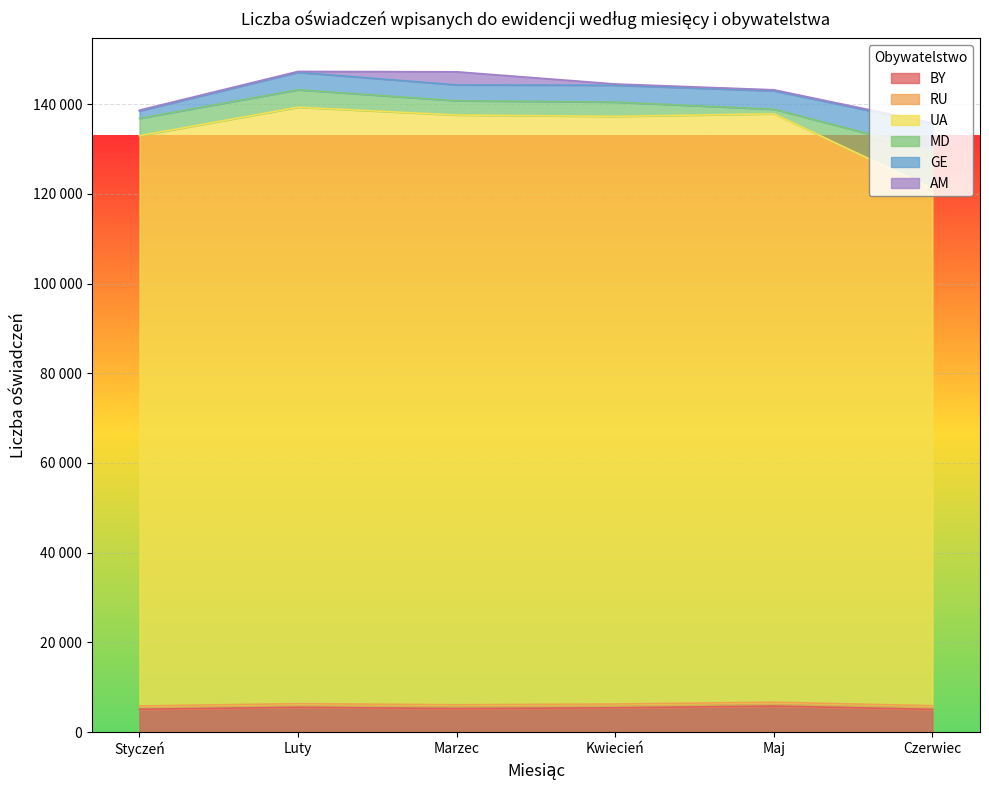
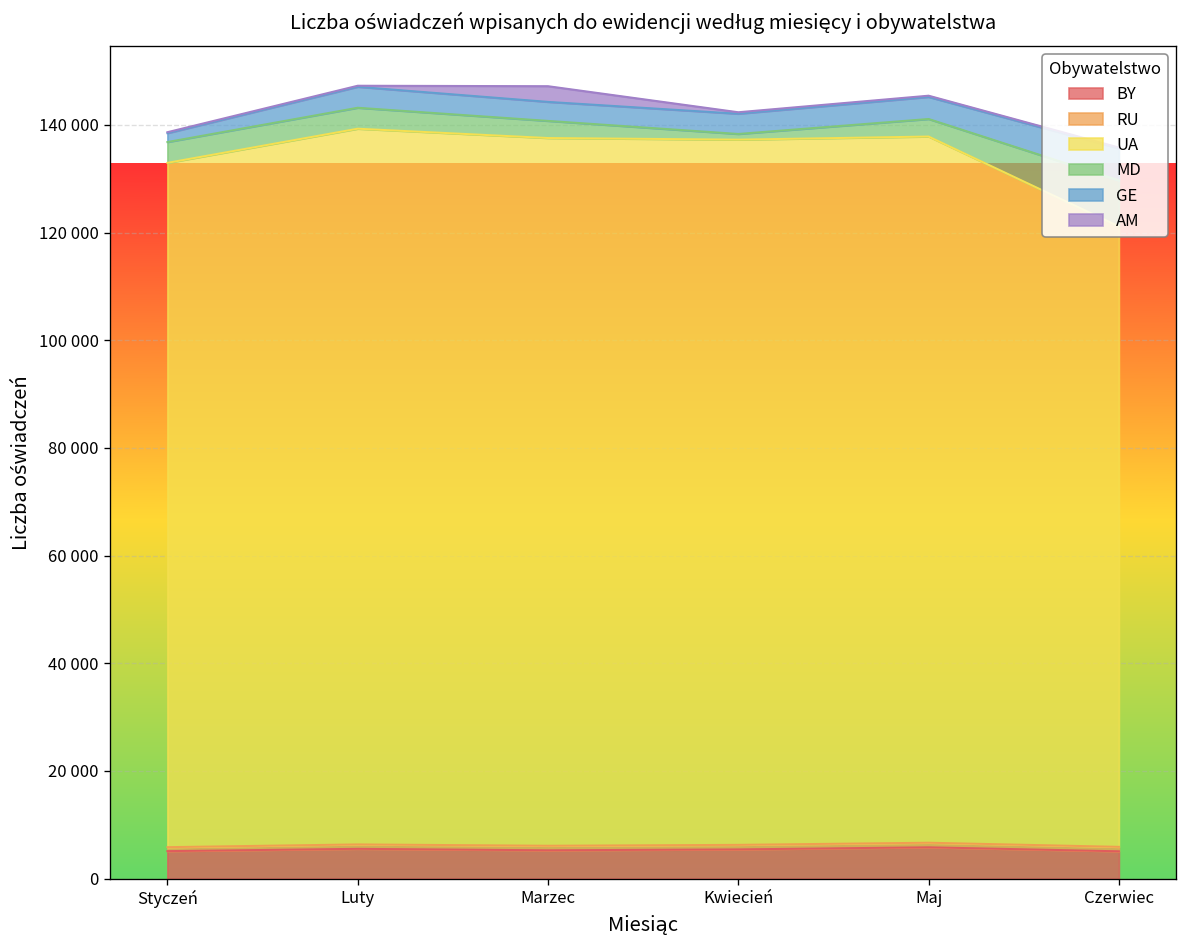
  {
    "BY": {
      "Styczeń": 5000,
      "Luty": 6000,
      "Marzec": 5000,
      "Kwiecień": 5000,
      "Maj": 6000,
      "Czerwiec": 5000
    },
    "RU": {
      "Styczeń": 1000,
      "Luty": 1000,
      "Marzec": 1000,
      "Kwiecień": 1000,
      "Maj": 1000,
      "Czerwiec": 1000
    },
    "UA": {
      "Styczeń": 127000,
      "Luty": 133000,
      "Marzec": 131000,
      "Kwiecień": 131000,
      "Maj": 131000
    },
    "MD": {
      "Styczeń": 4000,
      "Luty": 4000,
      "Marzec": 3000,
-     "Kwiecień": 3000,
-     "Maj": 1000
+     "Kwiecień": 1000,
+     "Maj": 3000
    },
    "GE": {
      "Marzec": 4000
    },
    "AM": {
      "Marzec": 3000
    }
  }
